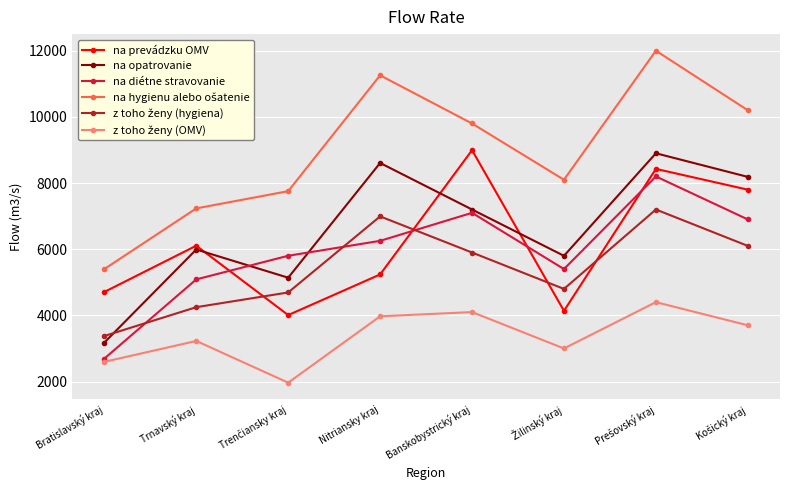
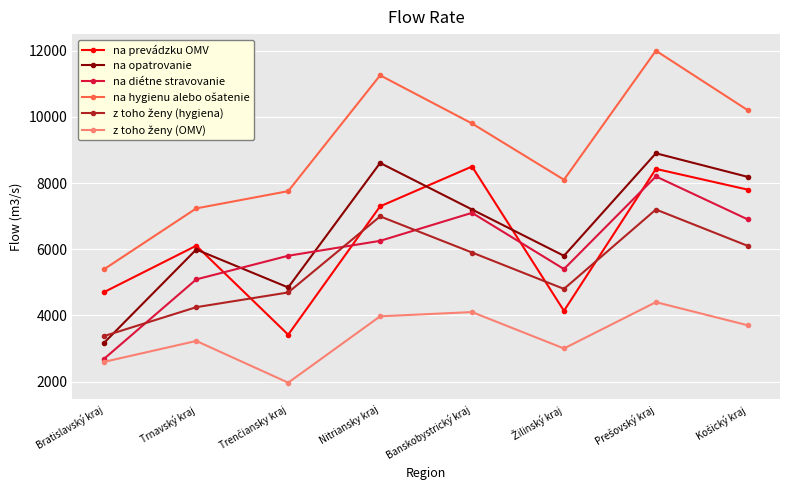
  {
    "na prevádzku OMV": {
      "Bratislavský kraj": 4700,
      "Trnavský kraj": 6100,
-     "Trenčiansky kraj": 4000,
-     "Nitriansky kraj": 5200,
-     "Banskobystrický kraj": 9000,
+     "Trenčiansky kraj": 3400,
+     "Nitriansky kraj": 7300,
+     "Banskobystrický kraj": 8500,
      "Žilinský kraj": 4100,
      "Prešovský kraj": 8400,
      "Košický kraj": 7800
    },
    "na opatrovanie": {
      "Bratislavský kraj": 3200,
      "Trnavský kraj": 6000,
-     "Trenčiansky kraj": 5100,
+     "Trenčiansky kraj": 4800,
      "Nitriansky kraj": 8600,
      "Banskobystrický kraj": 7200,
      "Žilinský kraj": 5800,
      "Prešovský kraj": 8900,
      "Košický kraj": 8200
    }
  }
